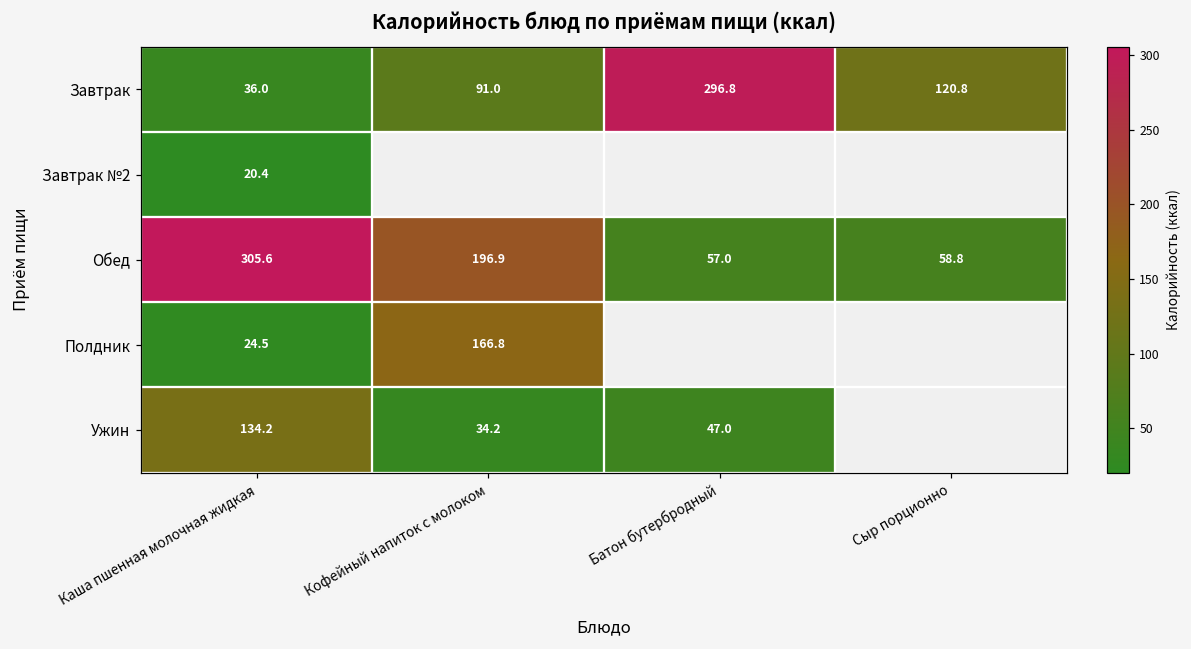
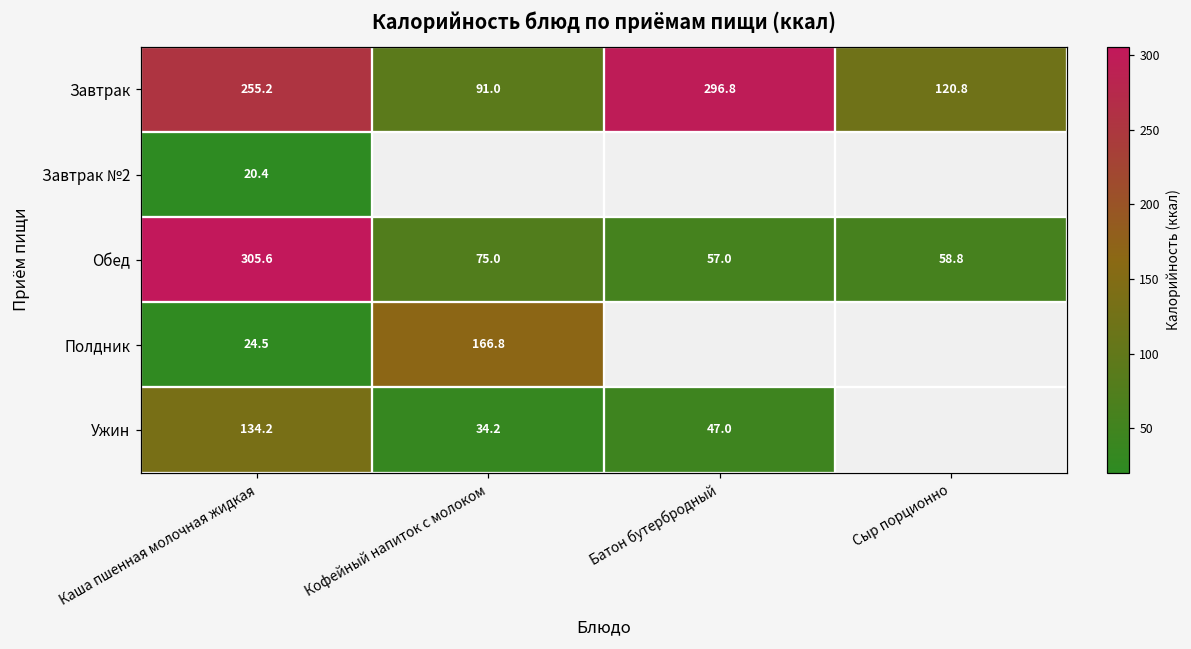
  {
    "Завтрак": {
-     "Каша пшенная молочная жидкая": 36.0,
+     "Каша пшенная молочная жидкая": 255.2,
      "Кофейный напиток с молоком": 91.0,
      "Батон бутербродный": 296.8,
      "Сыр порционно": 120.8
    },
    "Завтрак №2": {
      "Каша пшенная молочная жидкая": 20.4
    },
    "Обед": {
      "Каша пшенная молочная жидкая": 305.6,
-     "Кофейный напиток с молоком": 196.9,
+     "Кофейный напиток с молоком": 75.0,
      "Батон бутербродный": 57.0,
      "Сыр порционно": 58.8
    },
    "Полдник": {
      "Каша пшенная молочная жидкая": 24.5,
      "Кофейный напиток с молоком": 166.8
    },
    "Ужин": {
      "Каша пшенная молочная жидкая": 134.2,
      "Кофейный напиток с молоком": 34.2,
      "Батон бутербродный": 47.0
    }
  }
